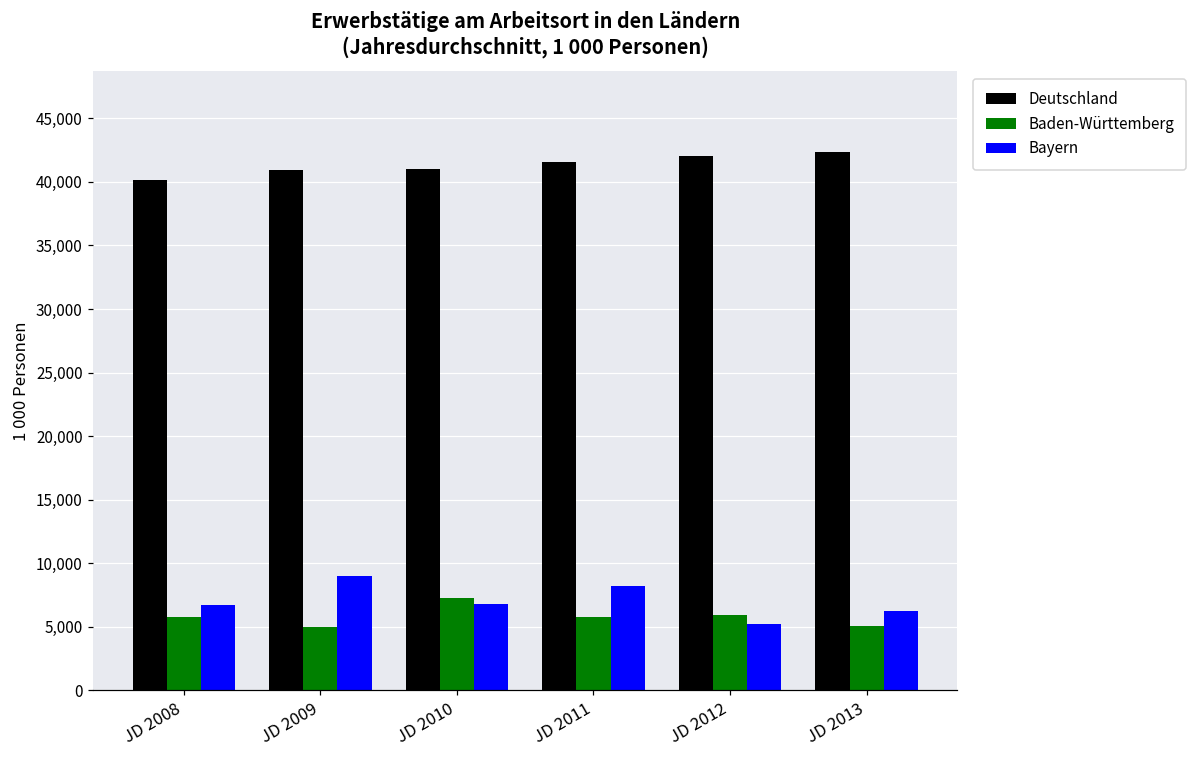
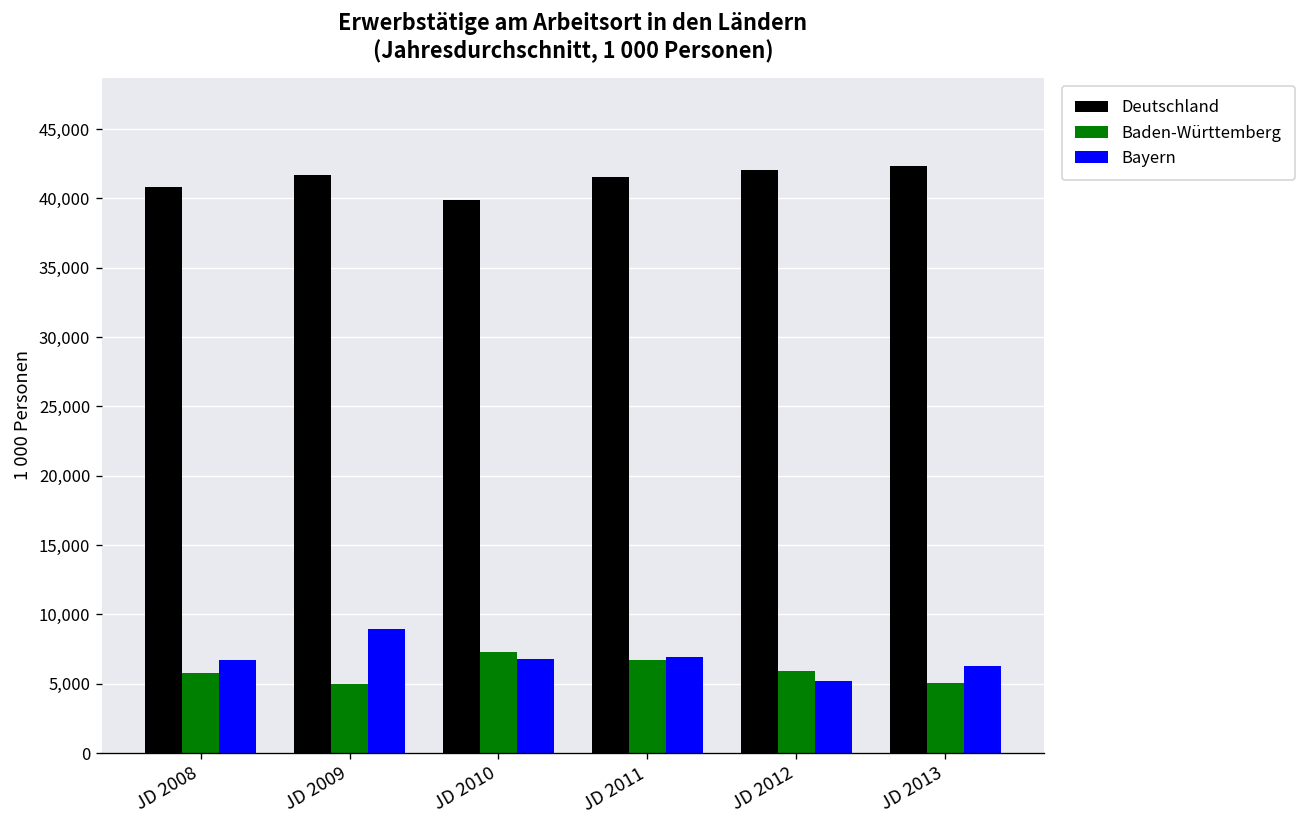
  {
    "Deutschland": {
-     "JD 2008": "40,100",
-     "JD 2009": "40,900",
-     "JD 2010": "41,000",
+     "JD 2008": "40,800",
+     "JD 2009": "41,700",
+     "JD 2010": "39,900",
      "JD 2011": "41,500",
      "JD 2012": "42,000",
      "JD 2013": "42,400"
    },
    "Baden-Württemberg": {
      "JD 2008": "5,800",
      "JD 2009": "5,000",
      "JD 2010": "7,300",
-     "JD 2011": "5,800",
+     "JD 2011": "6,700",
      "JD 2012": "5,900",
      "JD 2013": "5,100"
    },
    "Bayern": {
      "JD 2008": "6,700",
      "JD 2009": "9,000",
      "JD 2010": "6,800",
-     "JD 2011": "8,200",
+     "JD 2011": "6,900",
      "JD 2012": "5,200",
      "JD 2013": "6,200"
    }
  }
